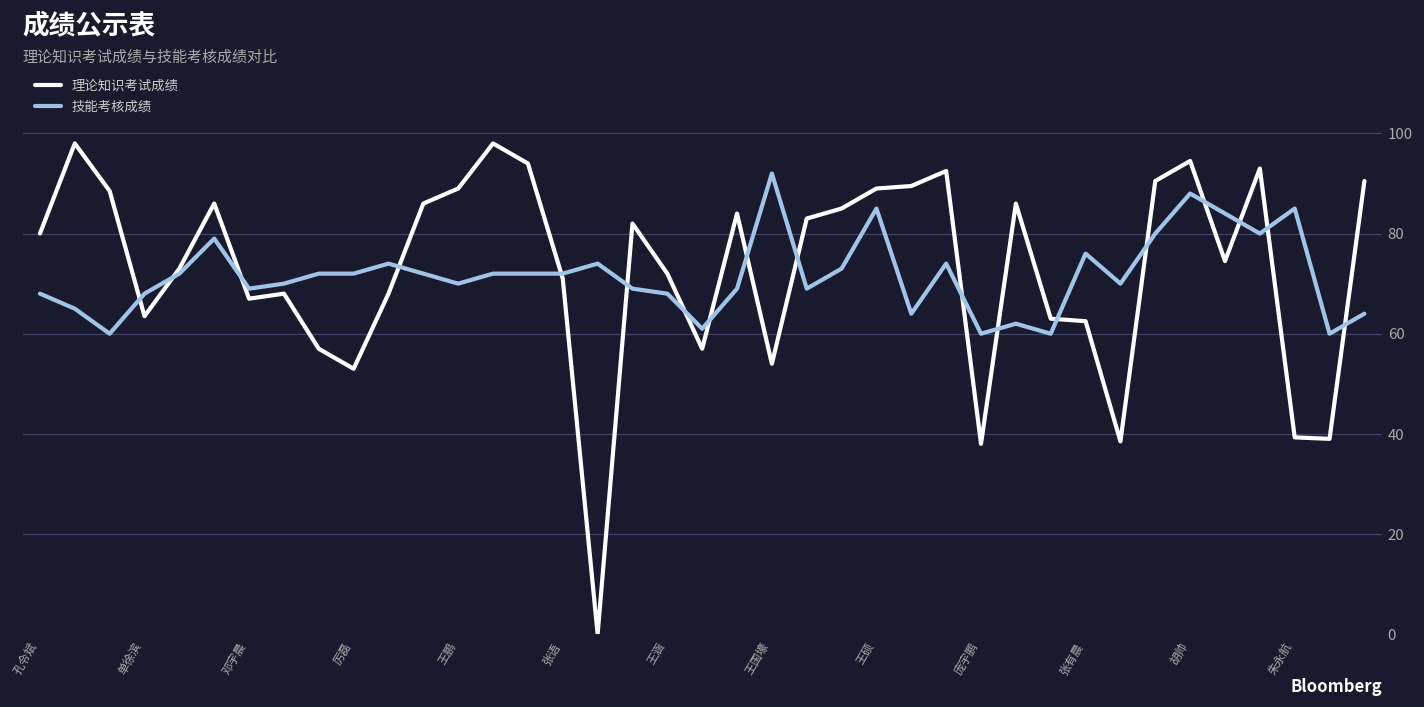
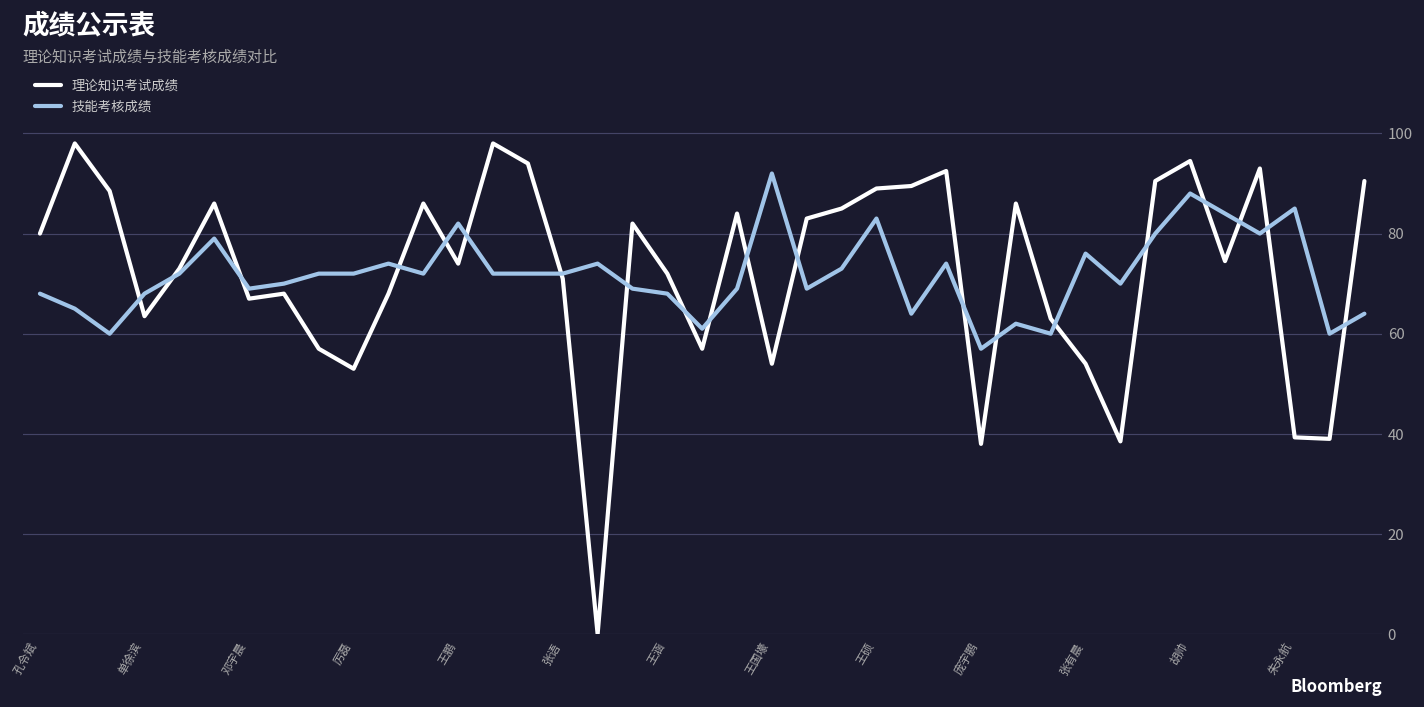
  {
    "理论知识考试成绩": {
      "孔令斌": 80,
      "单徐滨": 64,
      "邓宇晨": 67,
      "厉磊": 53,
-     "王鹏": 89,
+     "王鹏": 74,
      "张语": 71,
      "王涵": 72,
      "王国壕": 54,
      "王硕": 89,
      "庞宇鹏": 38,
-     "张有晨": 63,
+     "张有晨": 54,
      "胡帅": 95,
      "朱永航": 39
    },
    "技能考核成绩": {
      "孔令斌": 68,
      "单徐滨": 68,
      "邓宇晨": 69,
      "厉磊": 72,
-     "王鹏": 70,
+     "王鹏": 82,
      "张语": 72,
      "王涵": 68,
      "王国壕": 92,
-     "王硕": 85,
-     "庞宇鹏": 60,
+     "王硕": 83,
+     "庞宇鹏": 57,
      "张有晨": 76,
      "胡帅": 88,
      "朱永航": 85
    }
  }
